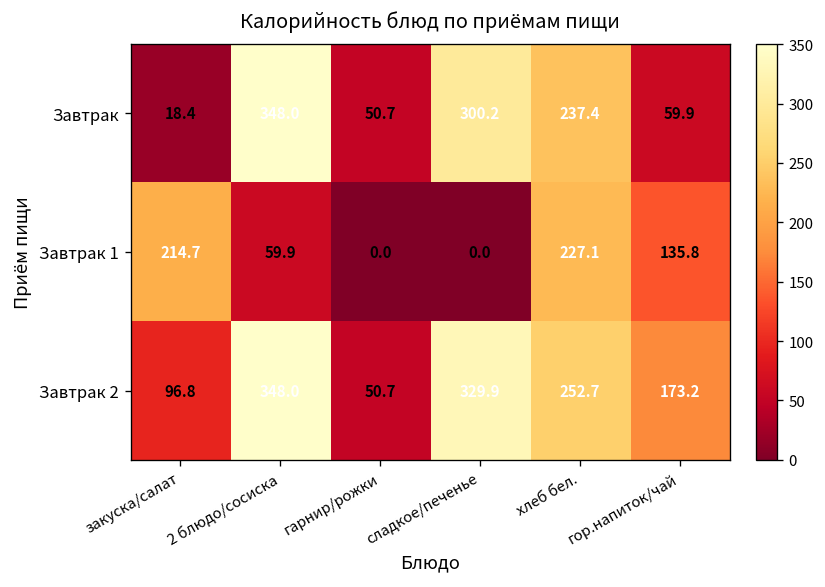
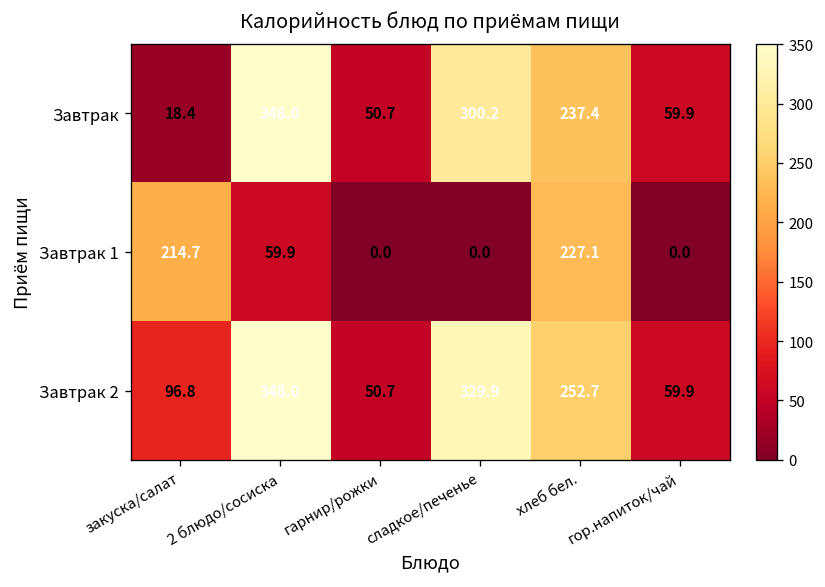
  {
    "Завтрак": {
      "закуска/салат": 18.4,
      "2 блюдо/сосиска": 348.0,
      "гарнир/рожки": 50.7,
      "сладкое/печенье": 300.2,
      "хлеб бел.": 237.4,
      "гор.напиток/чай": 59.9
    },
    "Завтрак 1": {
      "закуска/салат": 214.7,
      "2 блюдо/сосиска": 59.9,
      "гарнир/рожки": 0.0,
      "сладкое/печенье": 0.0,
      "хлеб бел.": 227.1,
-     "гор.напиток/чай": 135.8
+     "гор.напиток/чай": 0.0
    },
    "Завтрак 2": {
      "закуска/салат": 96.8,
      "2 блюдо/сосиска": 348.0,
      "гарнир/рожки": 50.7,
      "сладкое/печенье": 329.9,
      "хлеб бел.": 252.7,
-     "гор.напиток/чай": 173.2
+     "гор.напиток/чай": 59.9
    }
  }
